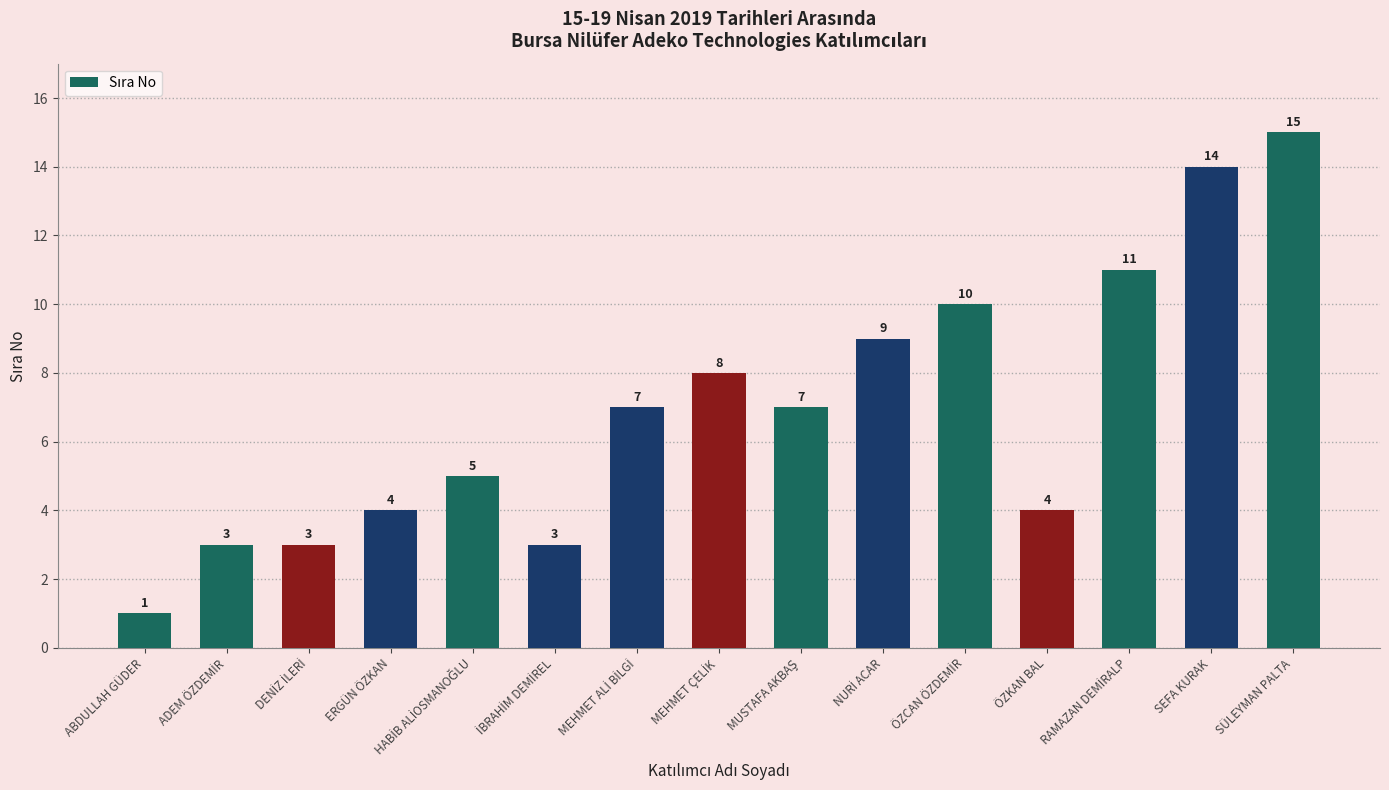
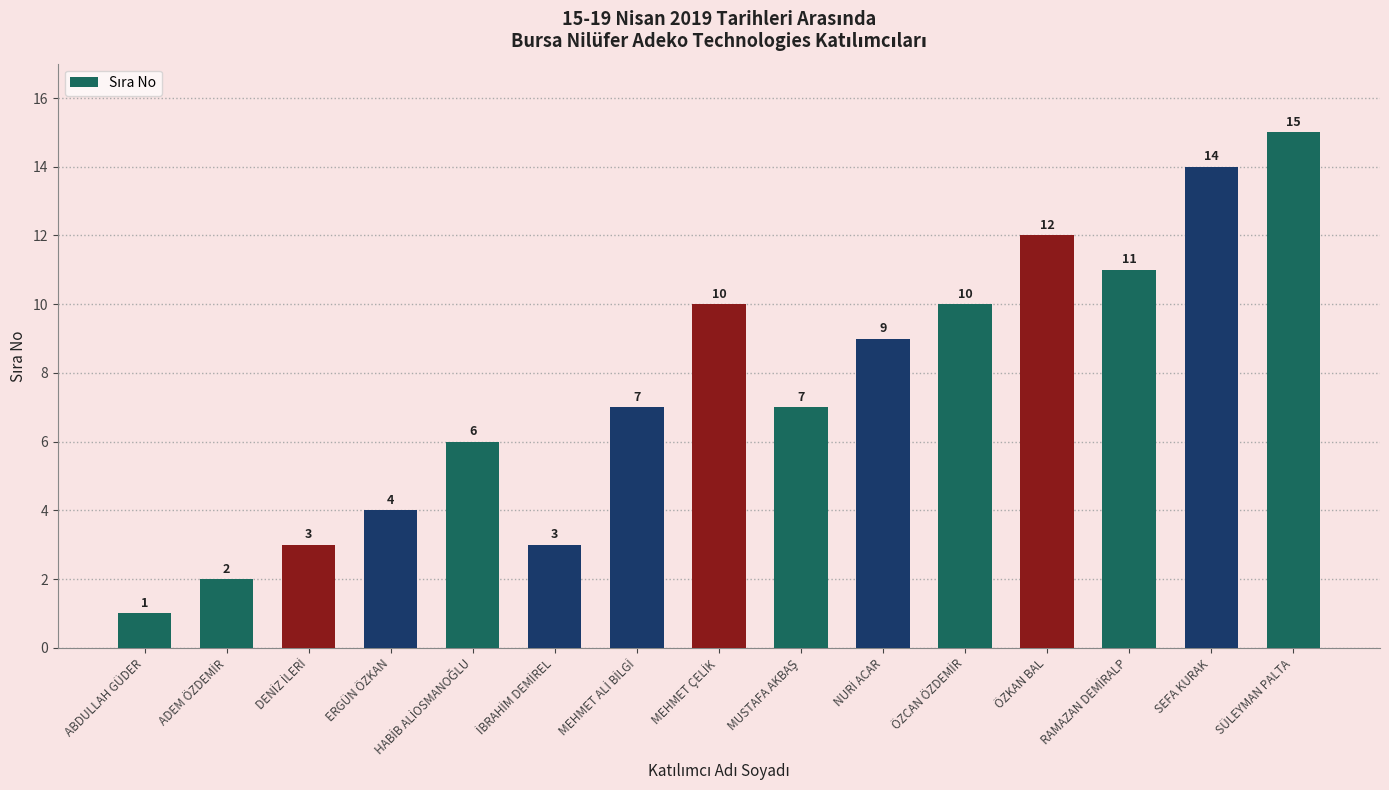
  {
    "ABDULLAH GÜDER": 1,
-   "ADEM ÖZDEMİR": 3,
+   "ADEM ÖZDEMİR": 2,
    "DENİZ İLERİ": 3,
    "ERGÜN ÖZKAN": 4,
-   "HABİB ALİOSMANOĞLU": 5,
+   "HABİB ALİOSMANOĞLU": 6,
    "İBRAHİM DEMİREL": 3,
    "MEHMET ALİ BİLGİ": 7,
-   "MEHMET ÇELİK": 8,
+   "MEHMET ÇELİK": 10,
    "MUSTAFA AKBAŞ": 7,
    "NURİ ACAR": 9,
    "ÖZCAN ÖZDEMİR": 10,
-   "ÖZKAN BAL": 4,
+   "ÖZKAN BAL": 12,
    "RAMAZAN DEMİRALP": 11,
    "SEFA KURAK": 14,
    "SÜLEYMAN PALTA": 15
  }
